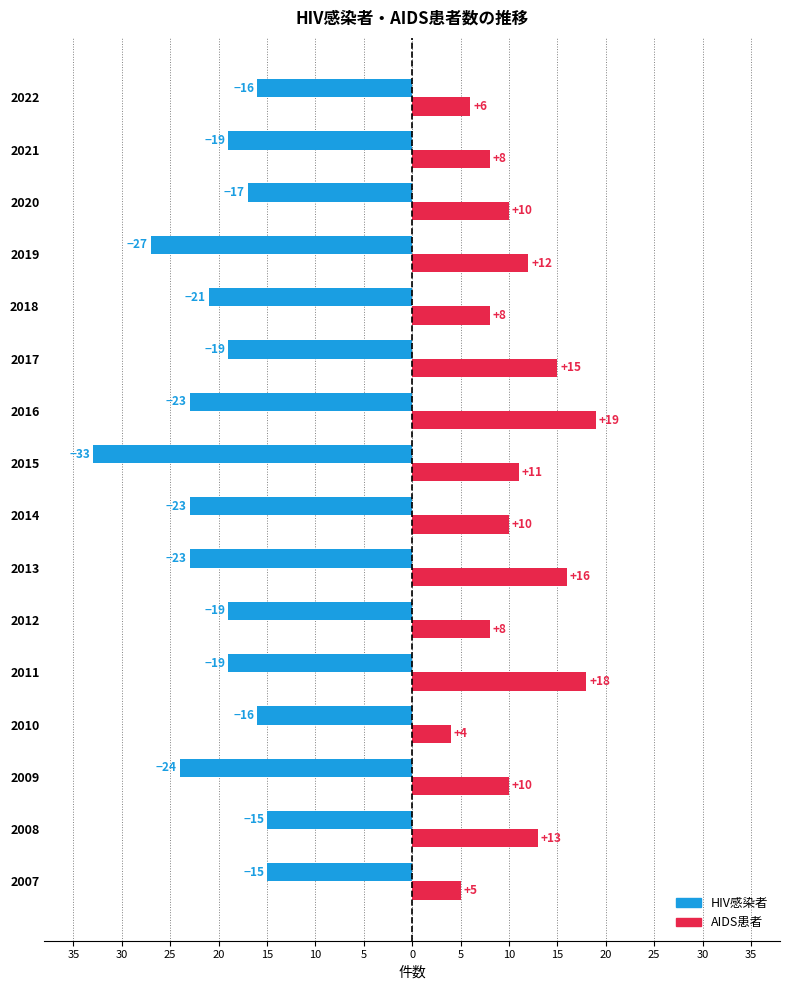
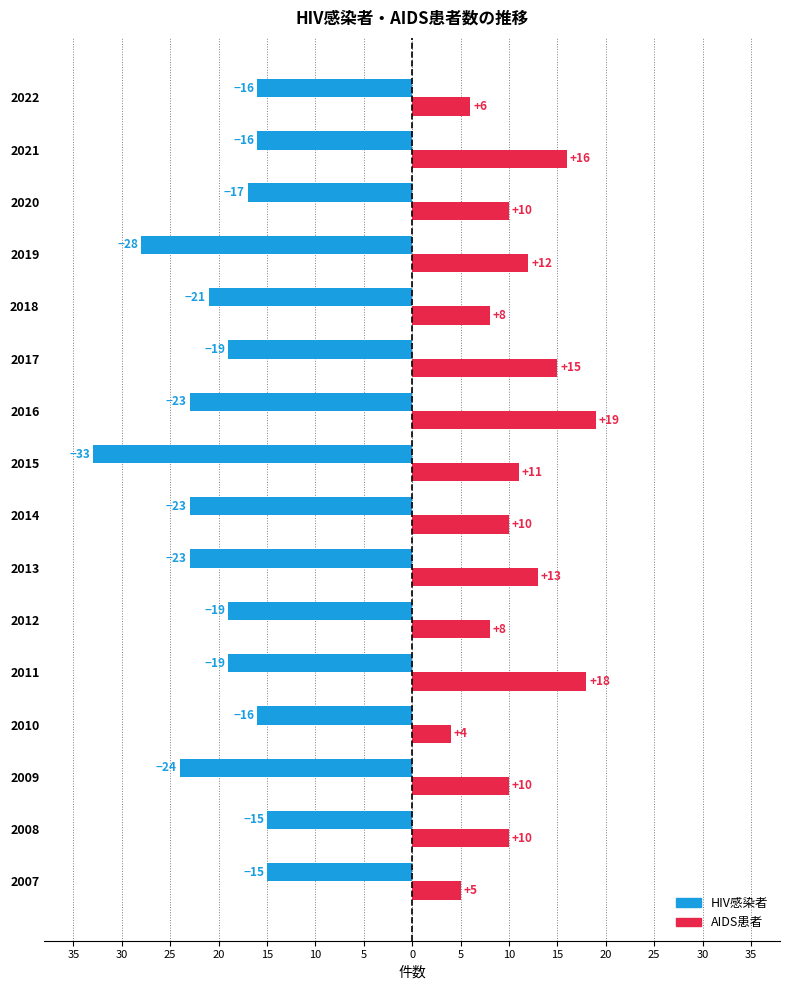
  {
    "HIV感染者": {
      "2022": "-16",
-     "2021": "-19",
+     "2021": "-16",
      "2020": "-17",
-     "2019": "-27",
+     "2019": "-28",
      "2018": "-21",
      "2017": "-19",
      "2016": "-23",
      "2015": "-33",
      "2014": "-23",
      "2013": "-23",
      "2012": "-19",
      "2011": "-19",
      "2010": "-16",
      "2009": "-24",
      "2008": "-15",
      "2007": "-15"
    },
    "AIDS患者": {
      "2022": "+6",
-     "2021": "+8",
+     "2021": "+16",
      "2020": "+10",
      "2019": "+12",
      "2018": "+8",
      "2017": "+15",
      "2016": "+19",
      "2015": "+11",
      "2014": "+10",
-     "2013": "+16",
+     "2013": "+13",
      "2012": "+8",
      "2011": "+18",
      "2010": "+4",
      "2009": "+10",
-     "2008": "+13",
+     "2008": "+10",
      "2007": "+5"
    }
  }
